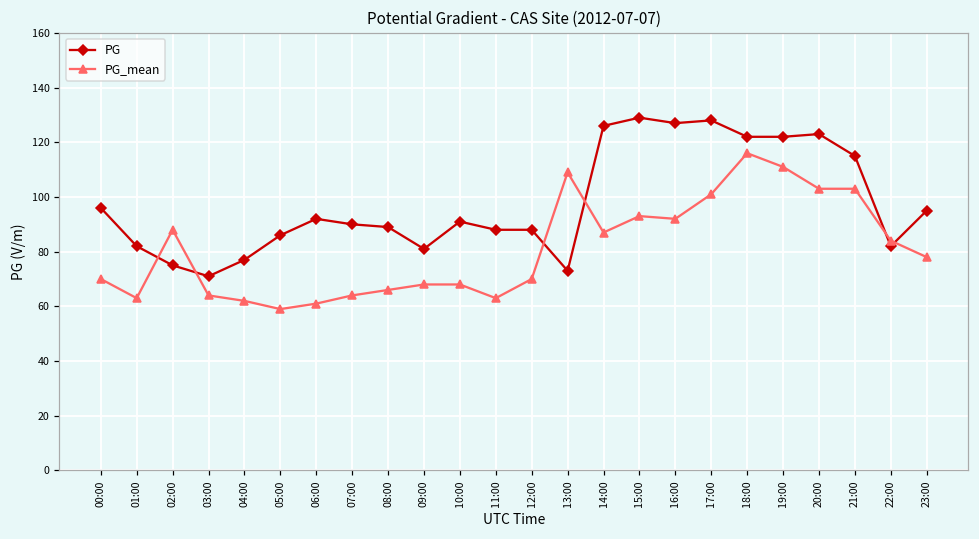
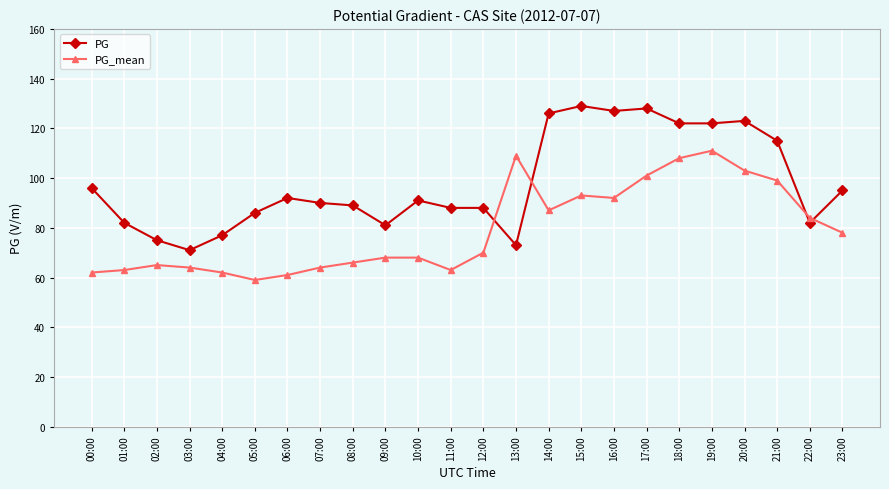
  {
    "PG": {
      "00:00": 96,
      "01:00": 82,
      "02:00": 75,
      "03:00": 71,
      "04:00": 77,
      "05:00": 86,
      "06:00": 92,
      "07:00": 90,
      "08:00": 89,
      "09:00": 81,
      "10:00": 91,
      "11:00": 88,
      "12:00": 88,
      "13:00": 73,
      "14:00": 126,
      "15:00": 129,
      "16:00": 127,
      "17:00": 128,
      "18:00": 122,
      "19:00": 122,
      "20:00": 123,
      "21:00": 115,
      "22:00": 82,
      "23:00": 95
    },
    "PG_mean": {
-     "00:00": 70,
+     "00:00": 62,
      "01:00": 63,
-     "02:00": 88,
+     "02:00": 65,
      "03:00": 64,
      "04:00": 62,
      "05:00": 59,
      "06:00": 61,
      "07:00": 64,
      "08:00": 66,
      "09:00": 68,
      "10:00": 68,
      "11:00": 63,
      "12:00": 70,
      "13:00": 109,
      "14:00": 87,
      "15:00": 93,
      "16:00": 92,
      "17:00": 101,
-     "18:00": 116,
+     "18:00": 108,
      "19:00": 111,
      "20:00": 103,
-     "21:00": 103,
+     "21:00": 99,
      "22:00": 84,
      "23:00": 78
    }
  }
